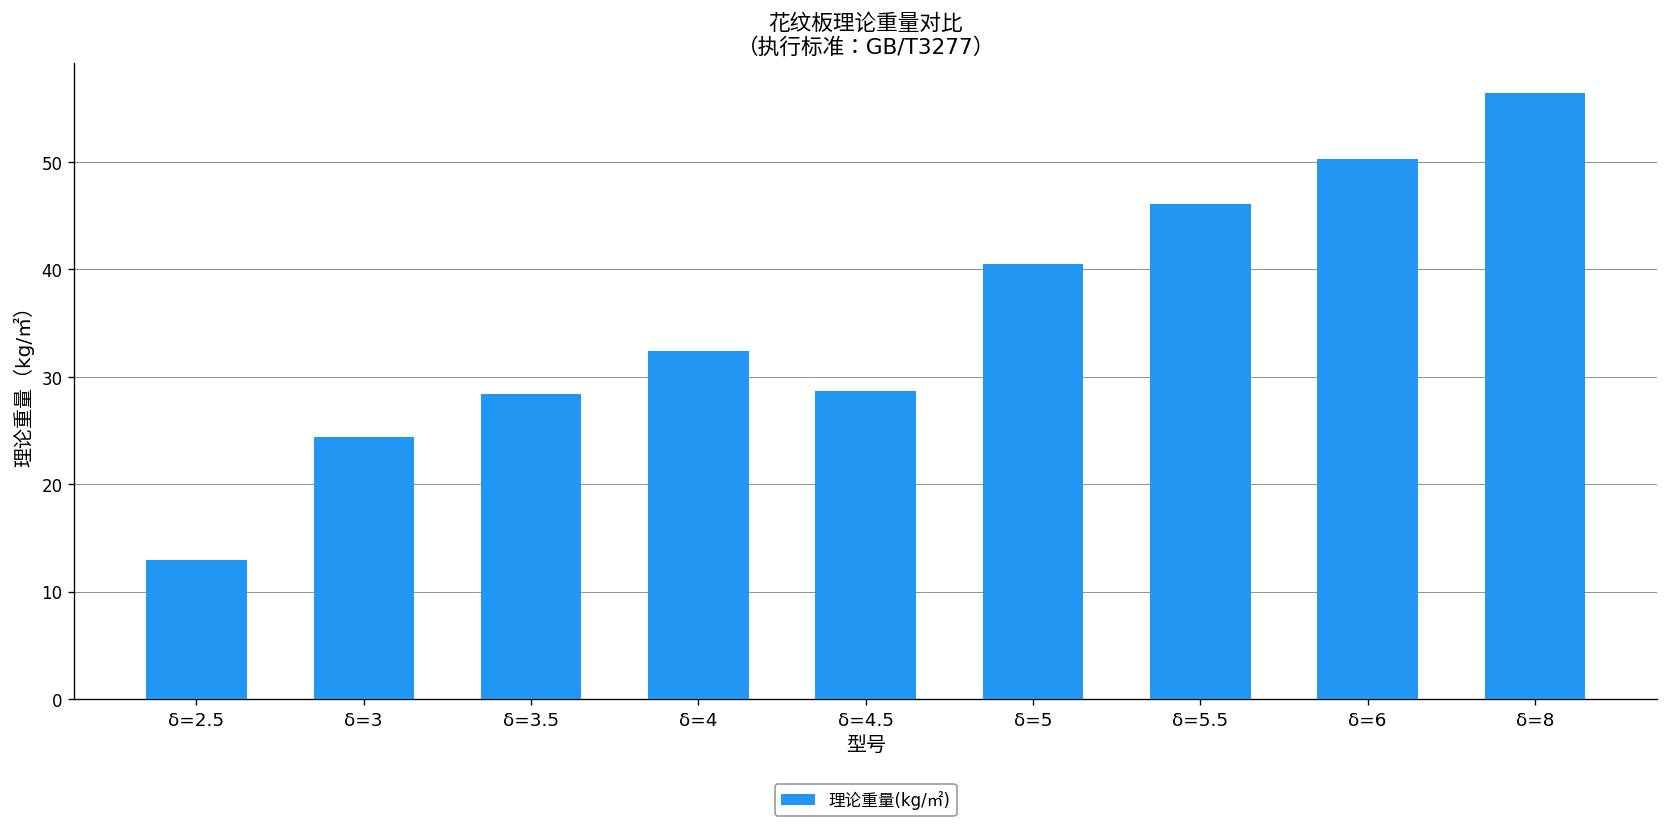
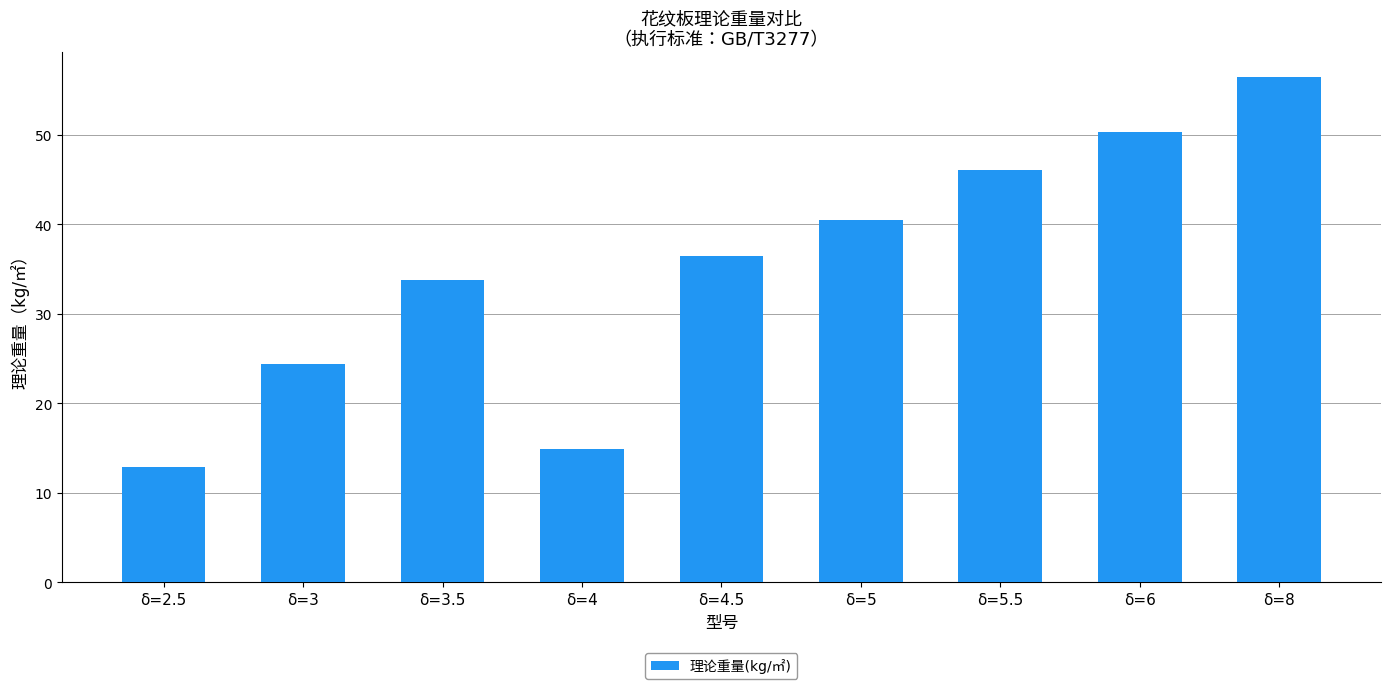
  {
    "δ=2.5": 13,
    "δ=3": 24,
-   "δ=3.5": 28,
-   "δ=4": 32,
-   "δ=4.5": 29,
+   "δ=3.5": 34,
+   "δ=4": 15,
+   "δ=4.5": 36,
    "δ=5": 41,
    "δ=5.5": 46,
    "δ=6": 50,
    "δ=8": 56
  }
